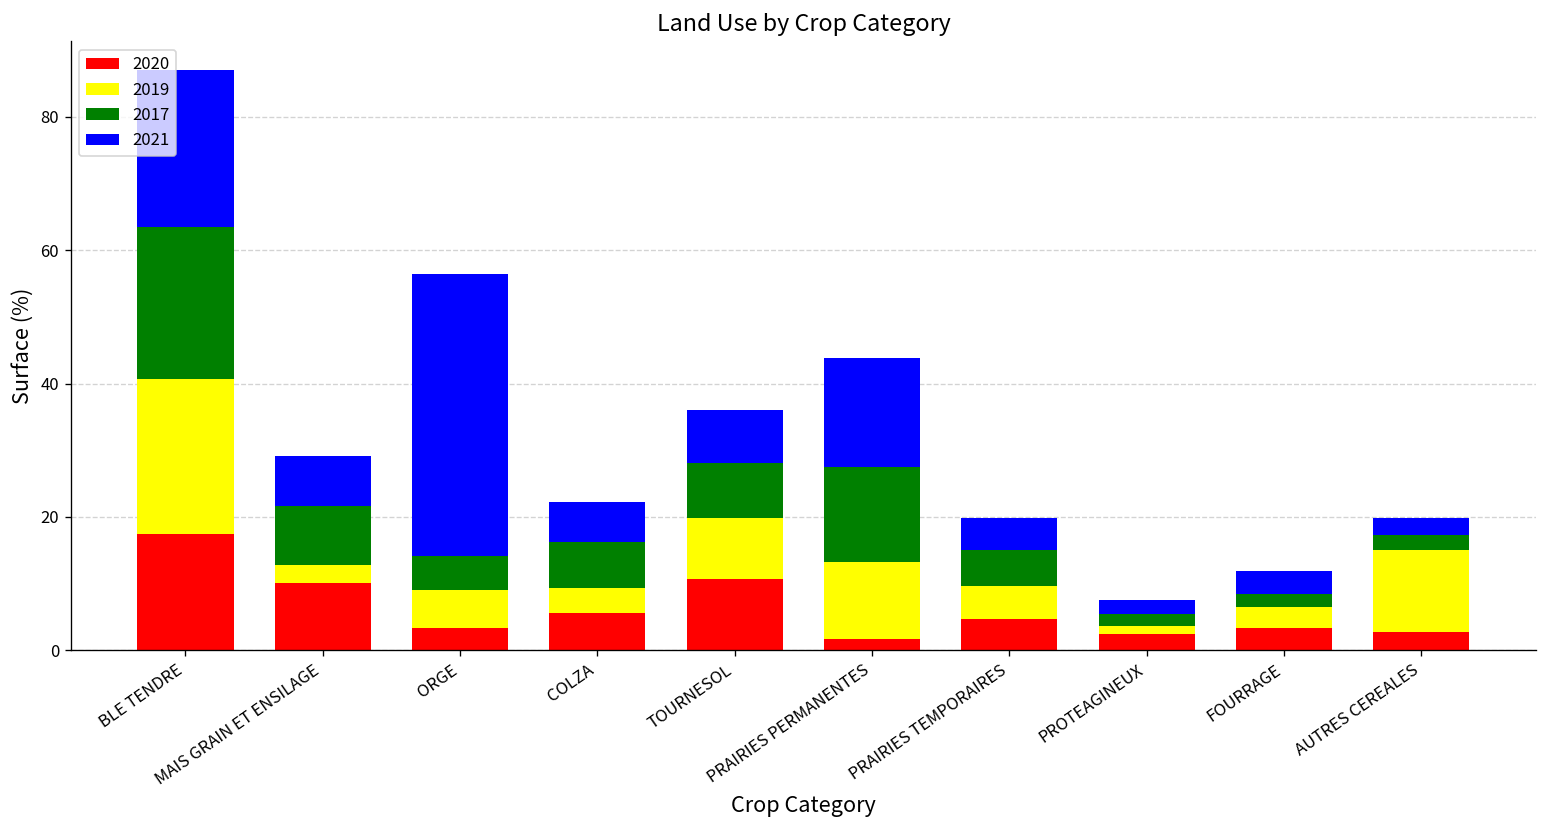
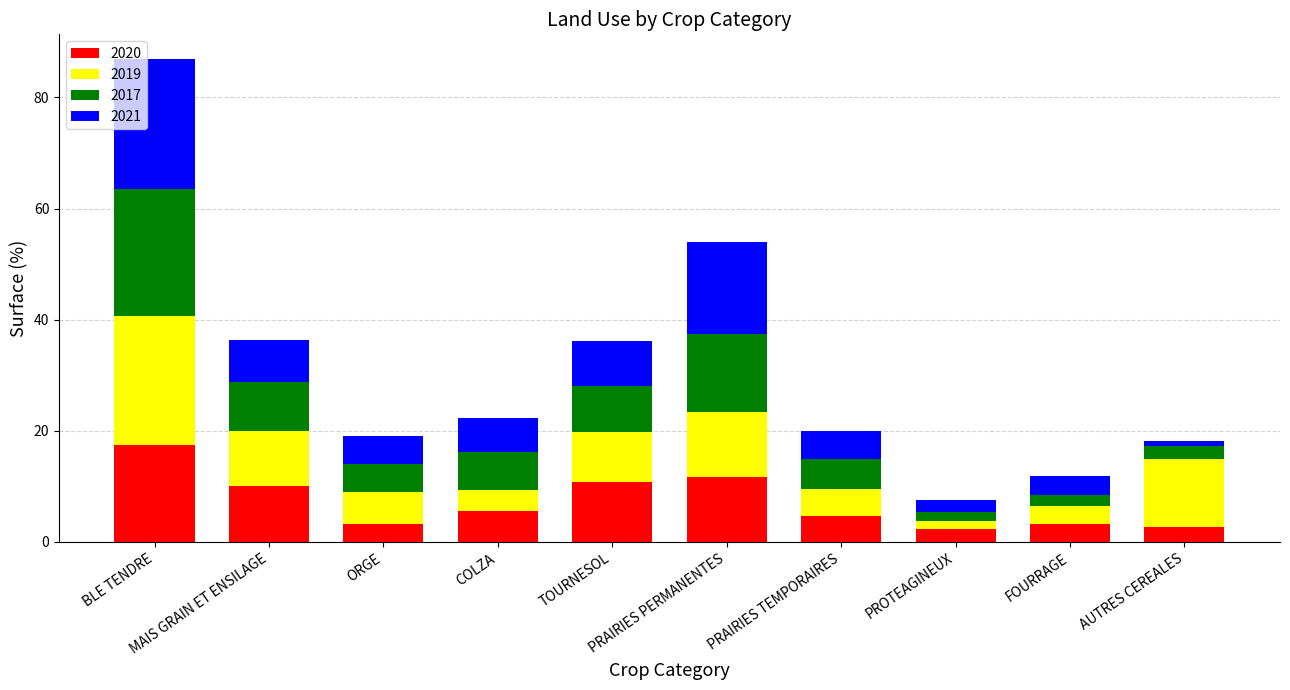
  {
    "2020": {
      "BLE TENDRE": 18,
      "MAIS GRAIN ET ENSILAGE": 10,
      "ORGE": 3,
      "COLZA": 6,
      "TOURNESOL": 11,
-     "PRAIRIES PERMANENTES": 2,
+     "PRAIRIES PERMANENTES": 12,
      "PRAIRIES TEMPORAIRES": 5,
      "PROTEAGINEUX": 2,
      "FOURRAGE": 3,
      "AUTRES CEREALES": 3
    },
    "2019": {
      "BLE TENDRE": 23,
-     "MAIS GRAIN ET ENSILAGE": 3,
+     "MAIS GRAIN ET ENSILAGE": 10,
      "ORGE": 6,
      "COLZA": 4,
      "TOURNESOL": 9,
      "PRAIRIES PERMANENTES": 12,
      "PRAIRIES TEMPORAIRES": 5,
      "PROTEAGINEUX": 1,
      "FOURRAGE": 3,
      "AUTRES CEREALES": 12
    },
    "2017": {
      "BLE TENDRE": 23,
      "MAIS GRAIN ET ENSILAGE": 9,
      "ORGE": 5,
      "COLZA": 7,
      "TOURNESOL": 8,
      "PRAIRIES PERMANENTES": 14,
      "PRAIRIES TEMPORAIRES": 5,
      "PROTEAGINEUX": 2,
      "FOURRAGE": 2,
      "AUTRES CEREALES": 2
    },
    "2021": {
      "BLE TENDRE": 24,
      "MAIS GRAIN ET ENSILAGE": 8,
-     "ORGE": 42,
+     "ORGE": 5,
      "COLZA": 6,
      "TOURNESOL": 8,
      "PRAIRIES PERMANENTES": 16,
      "PRAIRIES TEMPORAIRES": 5,
      "PROTEAGINEUX": 2,
      "FOURRAGE": 3,
-     "AUTRES CEREALES": 3
+     "AUTRES CEREALES": 1
    }
  }
